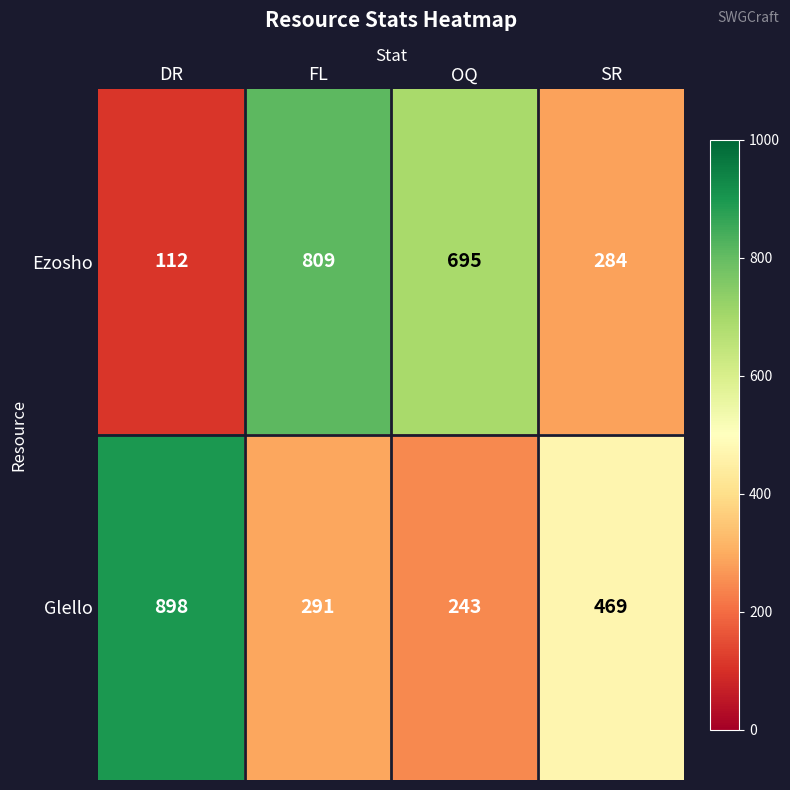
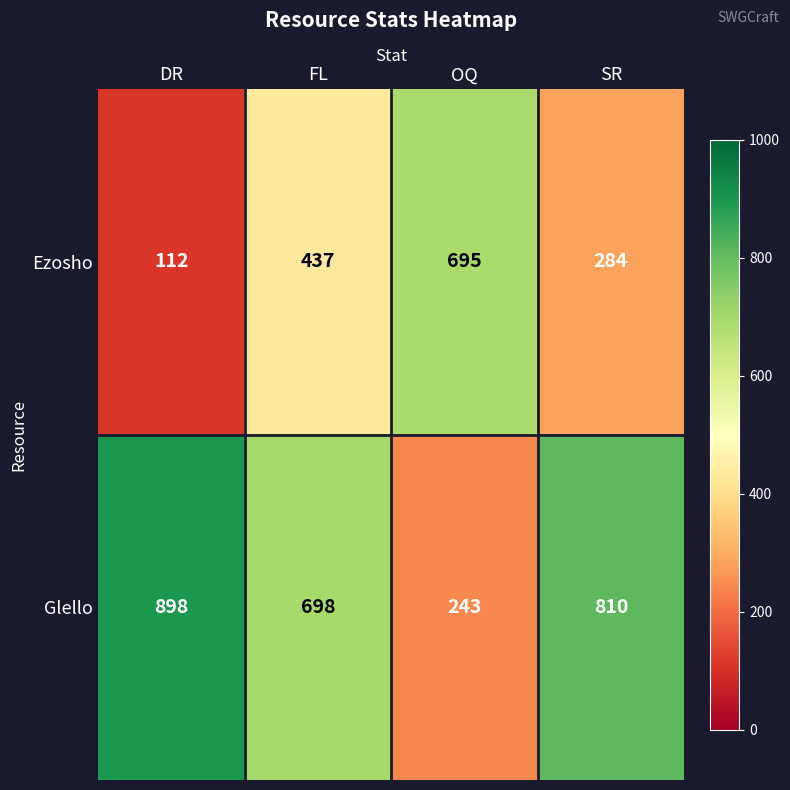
  {
    "Ezosho": {
      "DR": 112,
-     "FL": 809,
+     "FL": 437,
      "OQ": 695,
      "SR": 284
    },
    "Glello": {
      "DR": 898,
-     "FL": 291,
+     "FL": 698,
      "OQ": 243,
-     "SR": 469
+     "SR": 810
    }
  }
